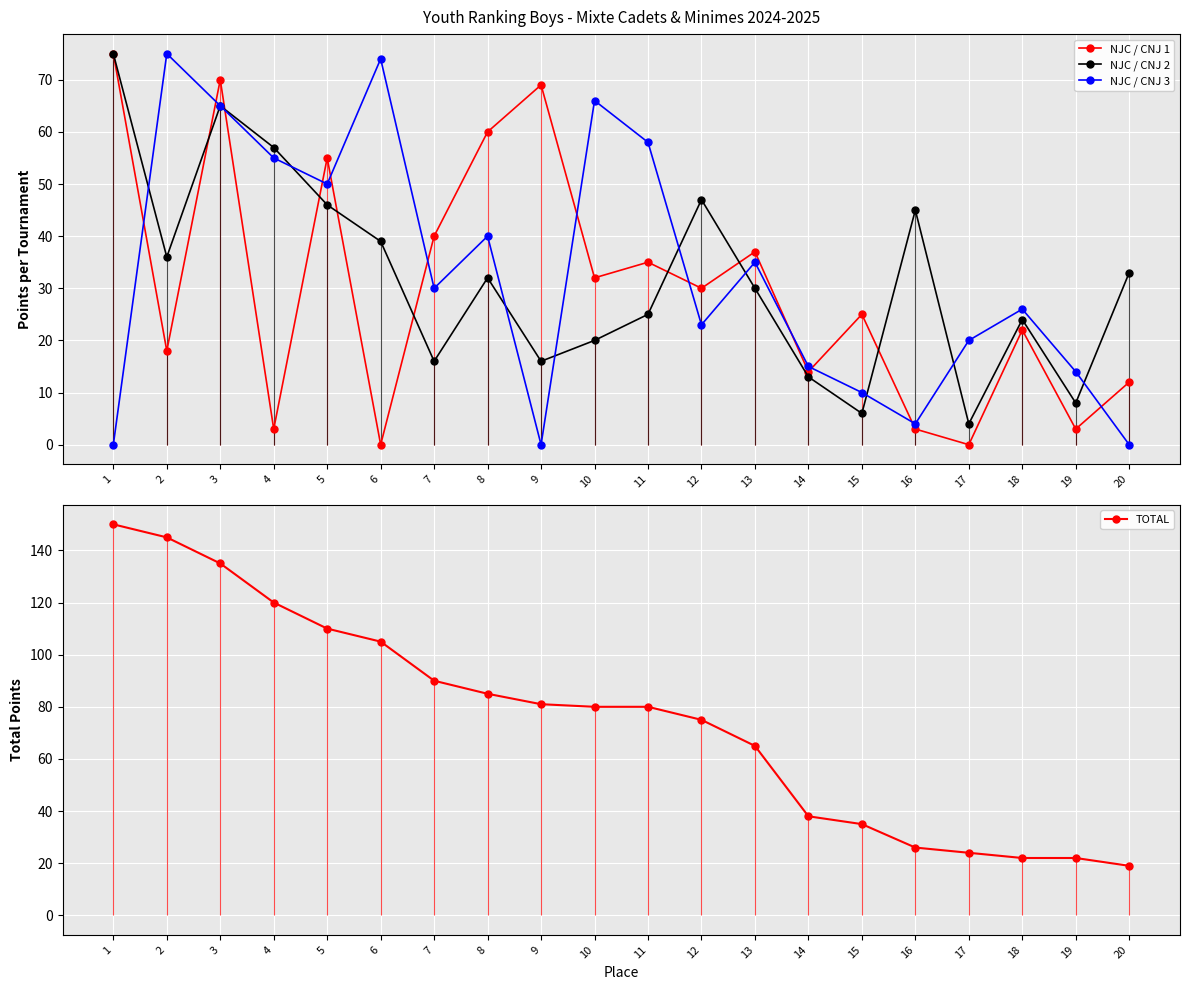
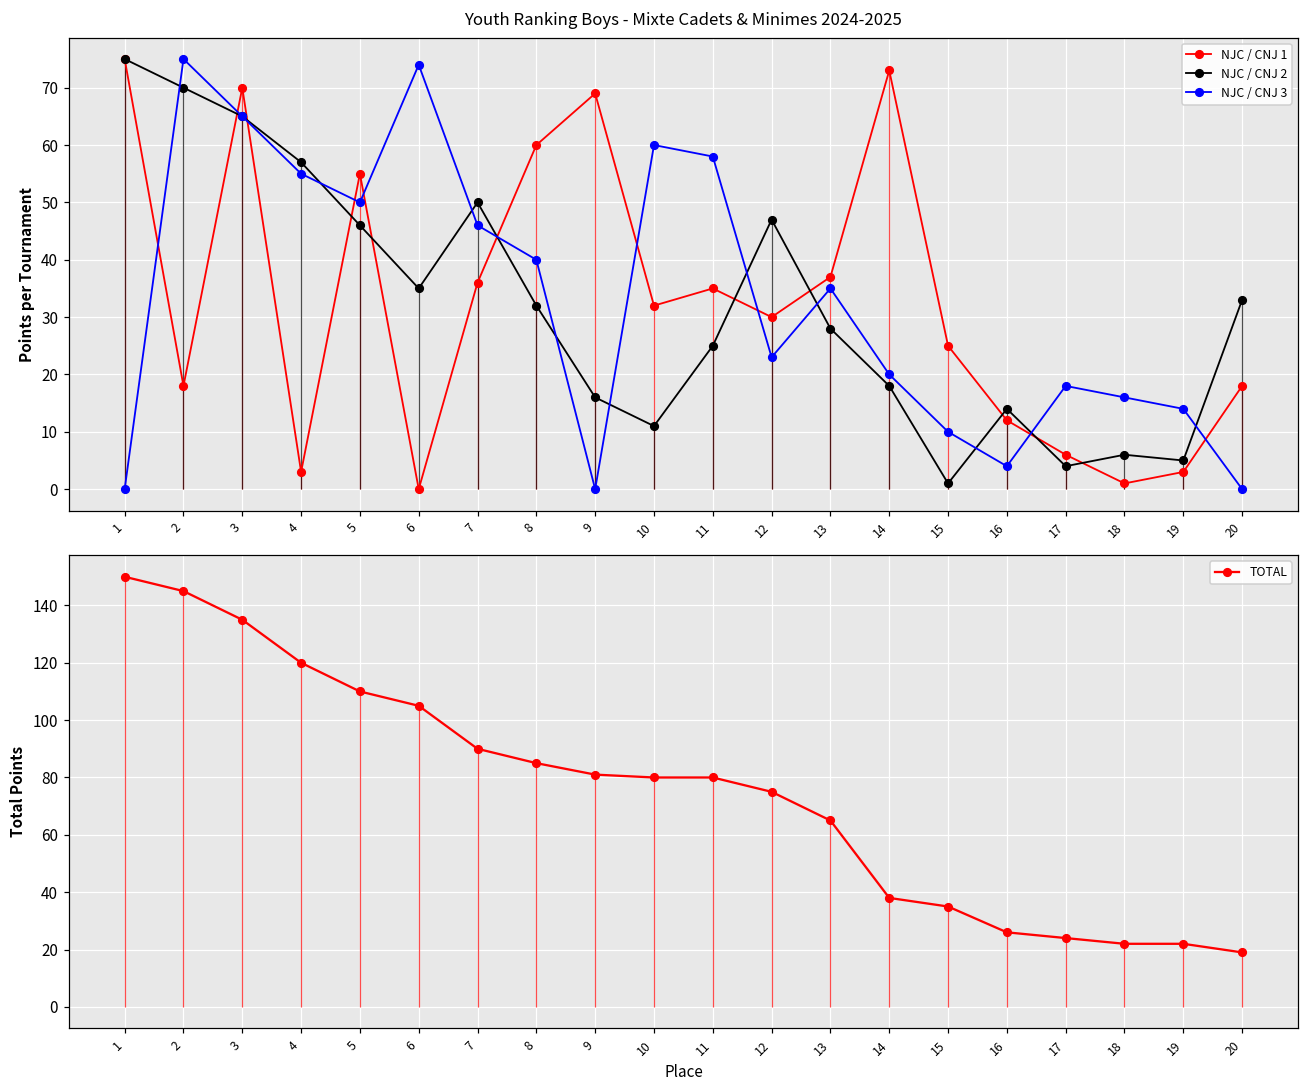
  {
    "Youth Ranking Boys - Mixte Cadets & Minimes 2024-2025": {
      "NJC / CNJ 1": {
        "2": 18,
        "3": 70,
        "4": 3,
        "5": 55,
        "6": 0,
-       "7": 40,
+       "7": 36,
        "8": 60,
        "9": 69,
        "10": 32,
        "11": 35,
        "12": 30,
        "13": 37,
-       "14": 14,
+       "14": 73,
        "15": 25,
-       "16": 3,
-       "17": 0,
-       "18": 22,
+       "16": 12,
+       "17": 6,
+       "18": 1,
        "19": 3,
-       "20": 12
+       "20": 18
      },
      "NJC / CNJ 2": {
-       "2": 36,
+       "2": 70,
        "4": 57,
        "5": 46,
-       "6": 39,
-       "7": 16,
+       "6": 35,
+       "7": 50,
        "8": 32,
        "9": 16,
-       "10": 20,
+       "10": 11,
        "11": 25,
        "12": 47,
-       "13": 30,
-       "14": 13,
-       "15": 6,
-       "16": 45,
+       "13": 28,
+       "14": 18,
+       "15": 1,
+       "16": 14,
        "17": 4,
-       "18": 24,
-       "19": 8,
+       "18": 6,
+       "19": 5,
        "20": 33
      },
      "NJC / CNJ 3": {
        "1": 0,
        "2": 75,
        "4": 55,
        "5": 50,
        "6": 74,
-       "7": 30,
+       "7": 46,
        "8": 40,
        "9": 0,
-       "10": 66,
+       "10": 60,
        "11": 58,
        "12": 23,
        "13": 35,
-       "14": 15,
+       "14": 20,
        "15": 10,
        "16": 4,
-       "17": 20,
-       "18": 26,
+       "17": 18,
+       "18": 16,
        "19": 14,
        "20": 0
      }
    }
  }
